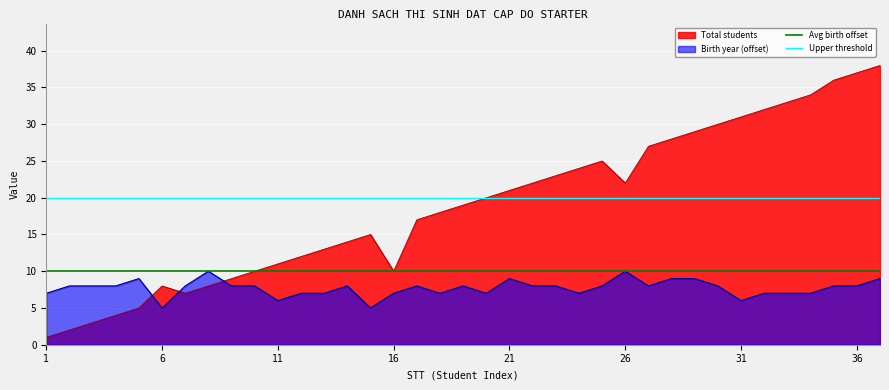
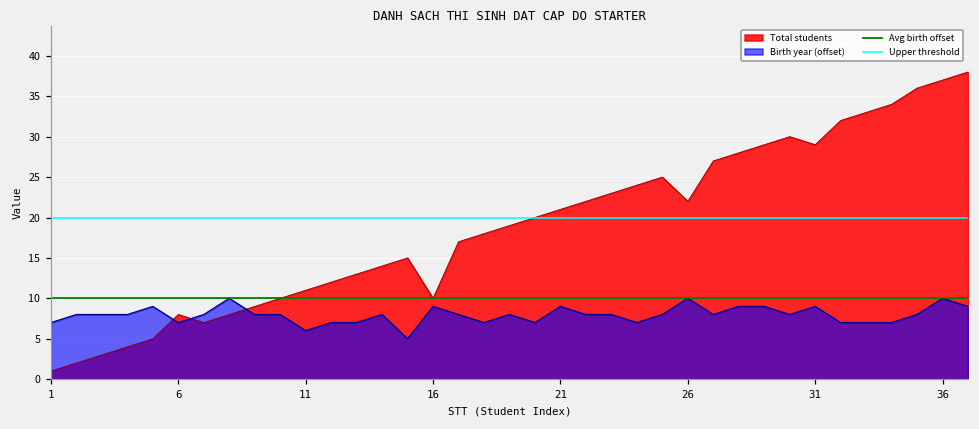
  {
    "Total students": {
      "1": 1,
      "6": 8,
      "11": 11,
      "16": 10,
      "21": 21,
      "26": 22,
-     "31": 31,
+     "31": 29,
      "36": 37
    },
    "Birth year (offset)": {
      "1": 7,
-     "6": 5,
+     "6": 7,
      "11": 6,
-     "16": 7,
+     "16": 9,
      "21": 9,
      "26": 10,
-     "31": 6,
-     "36": 8
+     "31": 9,
+     "36": 10
    }
  }
